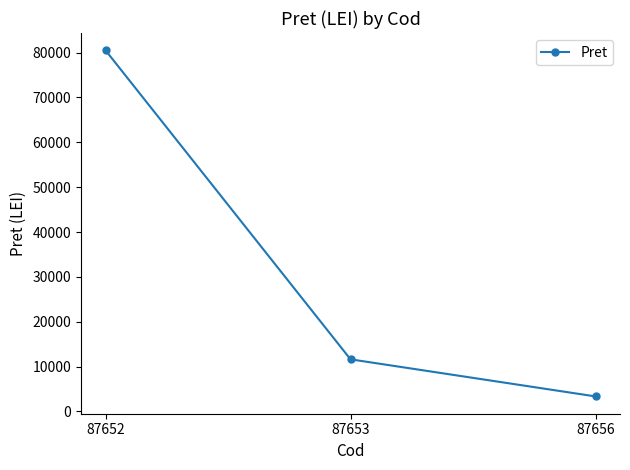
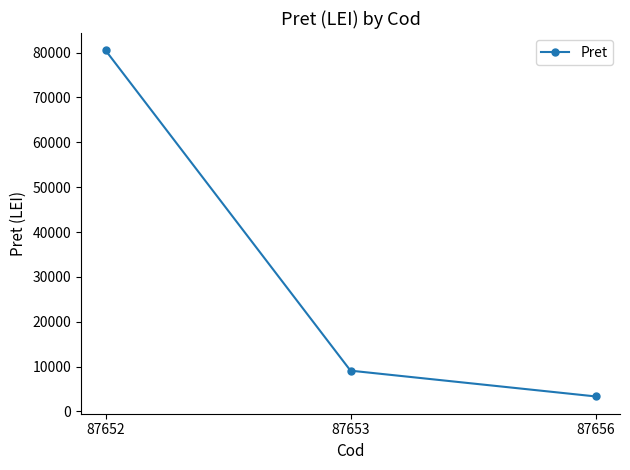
  {
    "87652": 81000,
-   "87653": 12000,
+   "87653": 9000,
    "87656": 3000
  }
